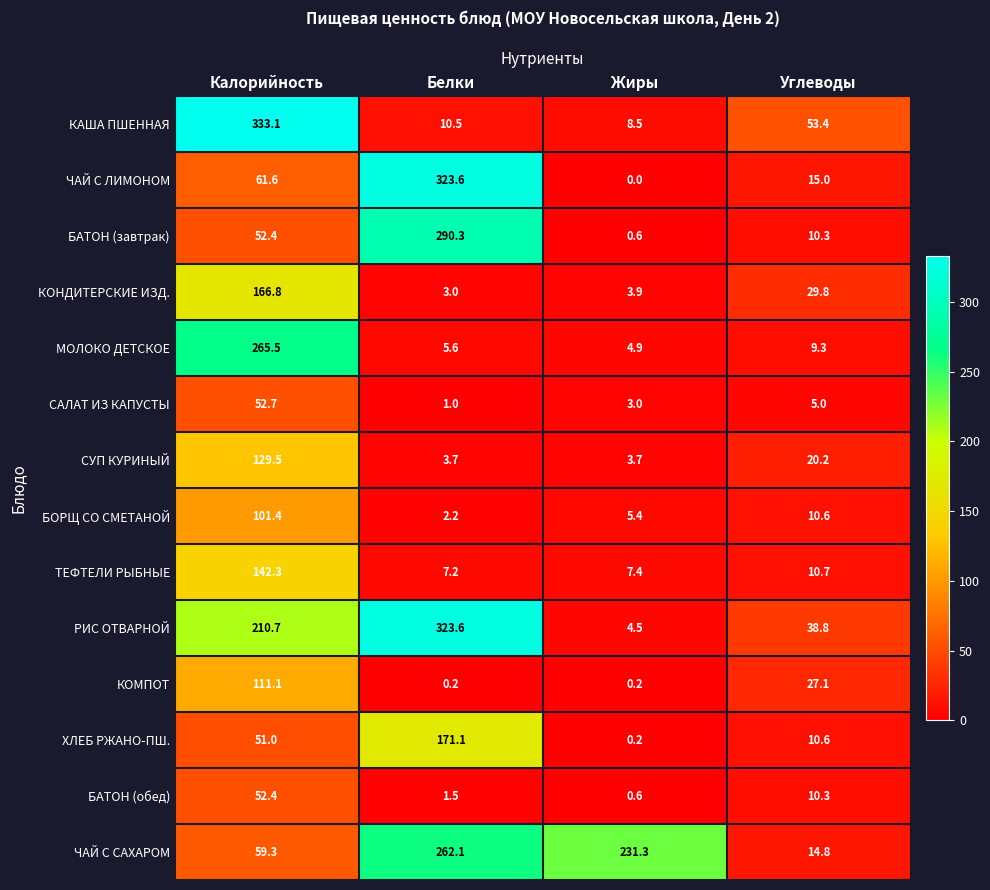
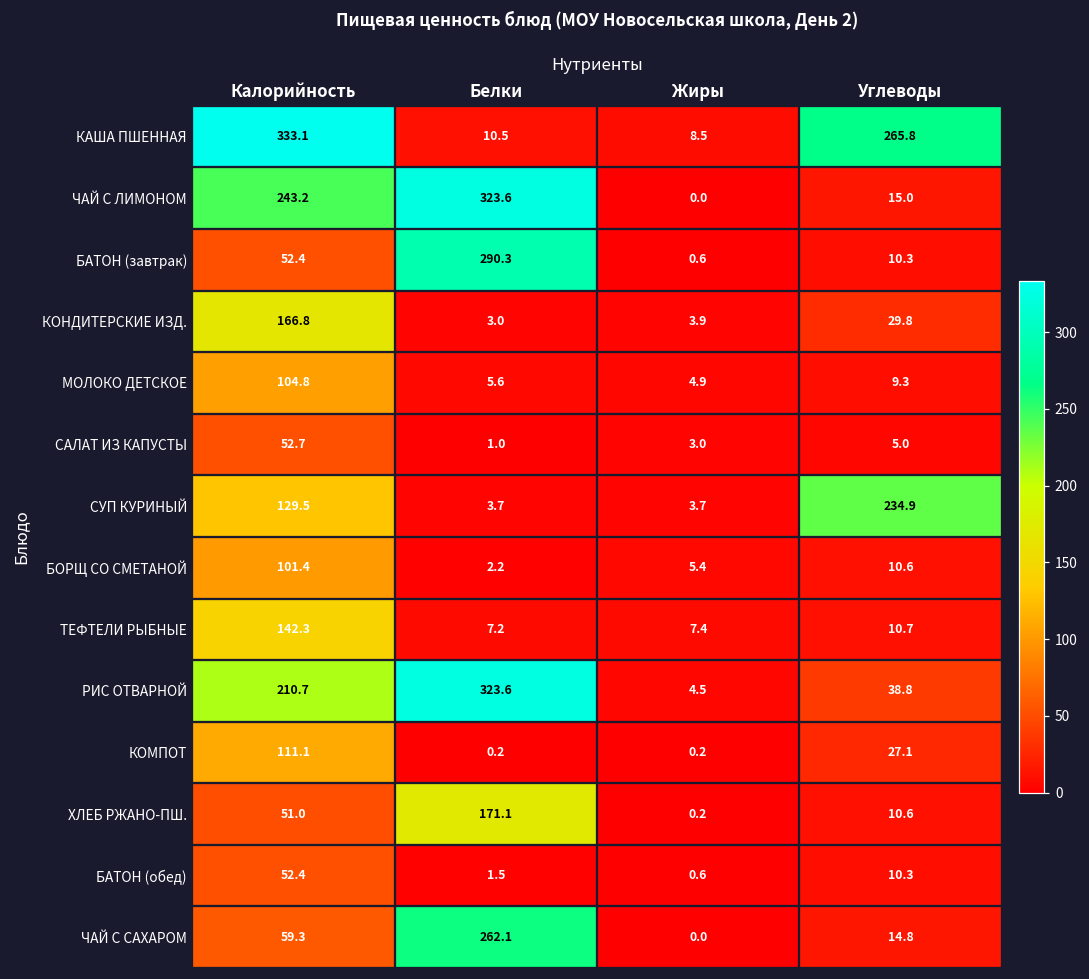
  {
    "КАША ПШЕННАЯ": {
      "Калорийность": 333.1,
      "Белки": 10.5,
      "Жиры": 8.5,
-     "Углеводы": 53.4
+     "Углеводы": 265.8
    },
    "ЧАЙ С ЛИМОНОМ": {
-     "Калорийность": 61.6,
+     "Калорийность": 243.2,
      "Белки": 323.6,
      "Жиры": 0.0,
      "Углеводы": 15.0
    },
    "БАТОН (завтрак)": {
      "Калорийность": 52.4,
      "Белки": 290.3,
      "Жиры": 0.6,
      "Углеводы": 10.3
    },
    "КОНДИТЕРСКИЕ ИЗД.": {
      "Калорийность": 166.8,
      "Белки": 3.0,
      "Жиры": 3.9,
      "Углеводы": 29.8
    },
    "МОЛОКО ДЕТСКОЕ": {
-     "Калорийность": 265.5,
+     "Калорийность": 104.8,
      "Белки": 5.6,
      "Жиры": 4.9,
      "Углеводы": 9.3
    },
    "САЛАТ ИЗ КАПУСТЫ": {
      "Калорийность": 52.7,
      "Белки": 1.0,
      "Жиры": 3.0,
      "Углеводы": 5.0
    },
    "СУП КУРИНЫЙ": {
      "Калорийность": 129.5,
      "Белки": 3.7,
      "Жиры": 3.7,
-     "Углеводы": 20.2
+     "Углеводы": 234.9
    },
    "БОРЩ СО СМЕТАНОЙ": {
      "Калорийность": 101.4,
      "Белки": 2.2,
      "Жиры": 5.4,
      "Углеводы": 10.6
    },
    "ТЕФТЕЛИ РЫБНЫЕ": {
      "Калорийность": 142.3,
      "Белки": 7.2,
      "Жиры": 7.4,
      "Углеводы": 10.7
    },
    "РИС ОТВАРНОЙ": {
      "Калорийность": 210.7,
      "Белки": 323.6,
      "Жиры": 4.5,
      "Углеводы": 38.8
    },
    "КОМПОТ": {
      "Калорийность": 111.1,
      "Белки": 0.2,
      "Жиры": 0.2,
      "Углеводы": 27.1
    },
    "ХЛЕБ РЖАНО-ПШ.": {
      "Калорийность": 51.0,
      "Белки": 171.1,
      "Жиры": 0.2,
      "Углеводы": 10.6
    },
    "БАТОН (обед)": {
      "Калорийность": 52.4,
      "Белки": 1.5,
      "Жиры": 0.6,
      "Углеводы": 10.3
    },
    "ЧАЙ С САХАРОМ": {
      "Калорийность": 59.3,
      "Белки": 262.1,
-     "Жиры": 231.3,
+     "Жиры": 0.0,
      "Углеводы": 14.8
    }
  }
